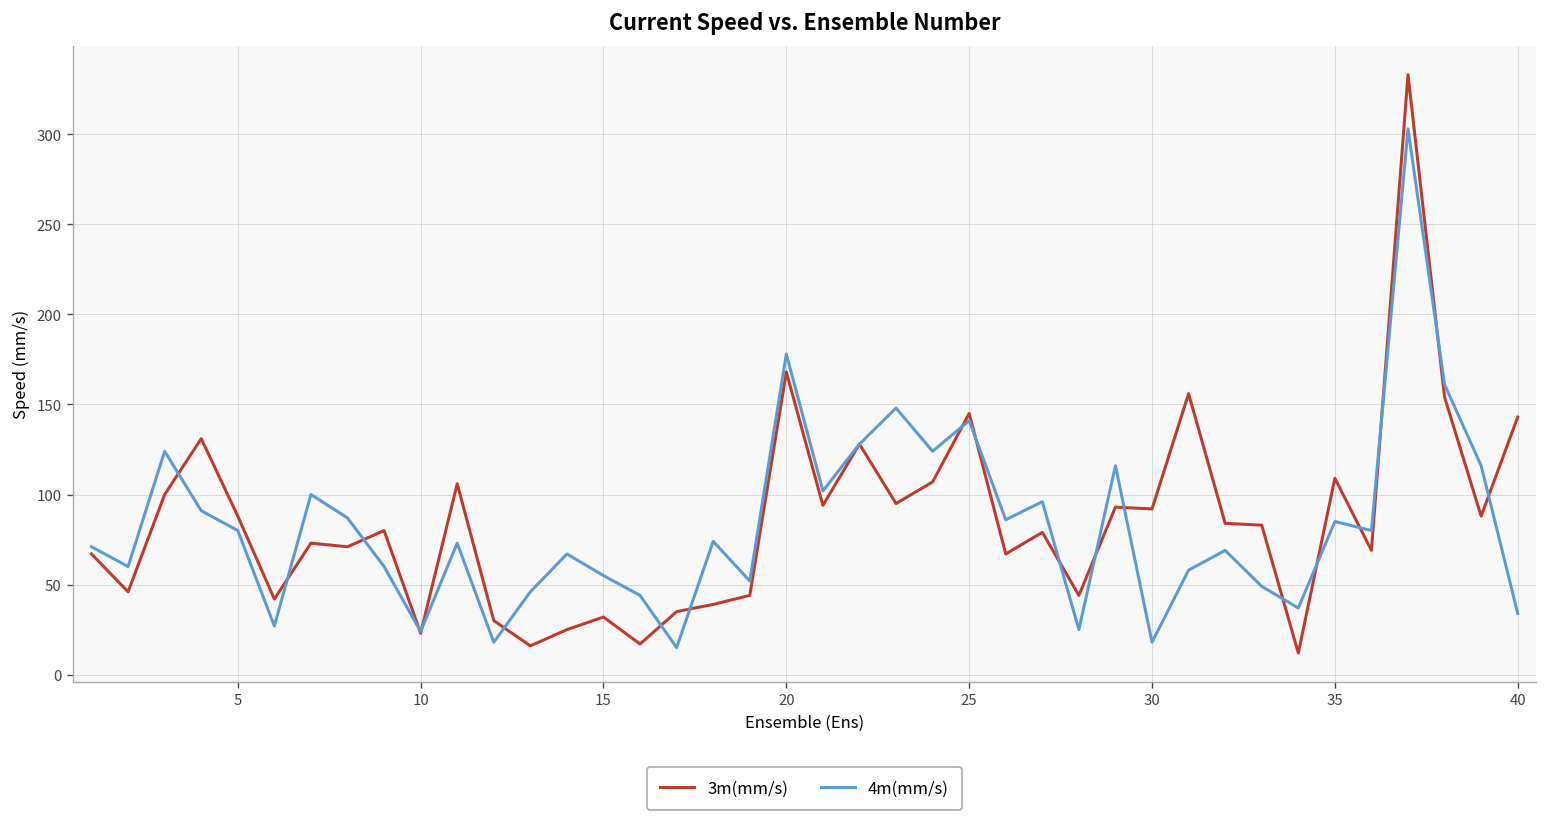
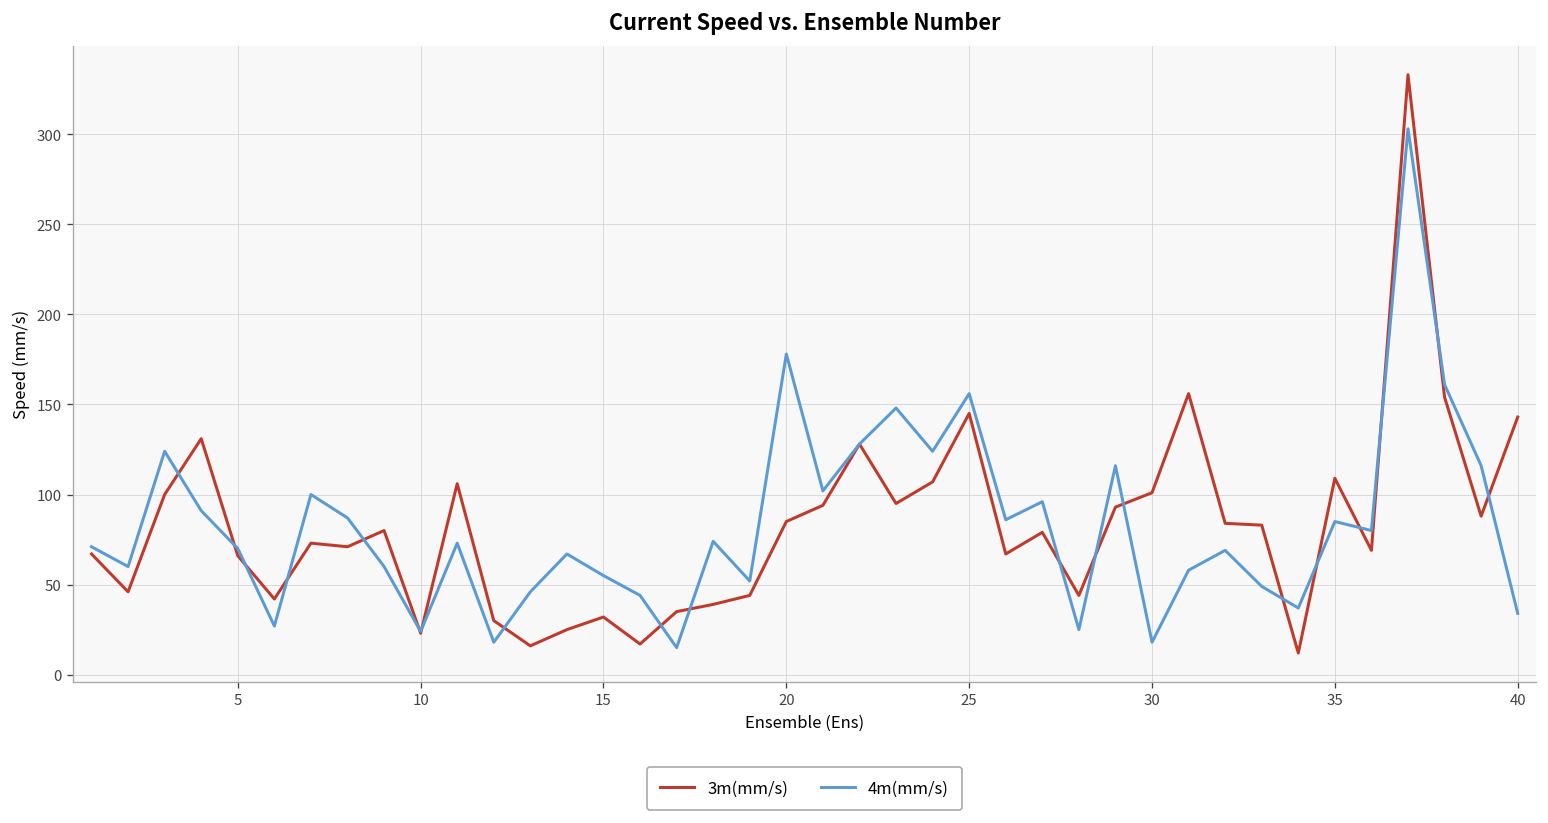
  {
    "3m(mm/s)": {
-     "5": 88,
+     "5": 66,
      "15": 32,
-     "20": 168,
+     "20": 85,
      "25": 145,
-     "30": 92,
+     "30": 101,
      "35": 109,
      "40": 143
    },
    "4m(mm/s)": {
-     "5": 80,
+     "5": 70,
      "15": 55,
      "20": 178,
-     "25": 141,
+     "25": 156,
      "30": 18,
      "35": 85,
      "40": 34
    }
  }
